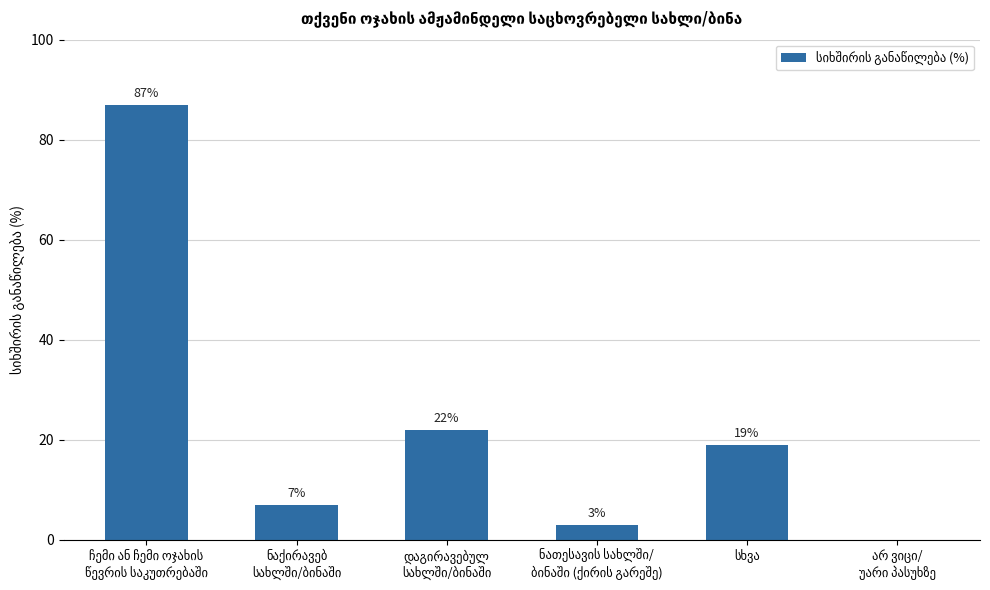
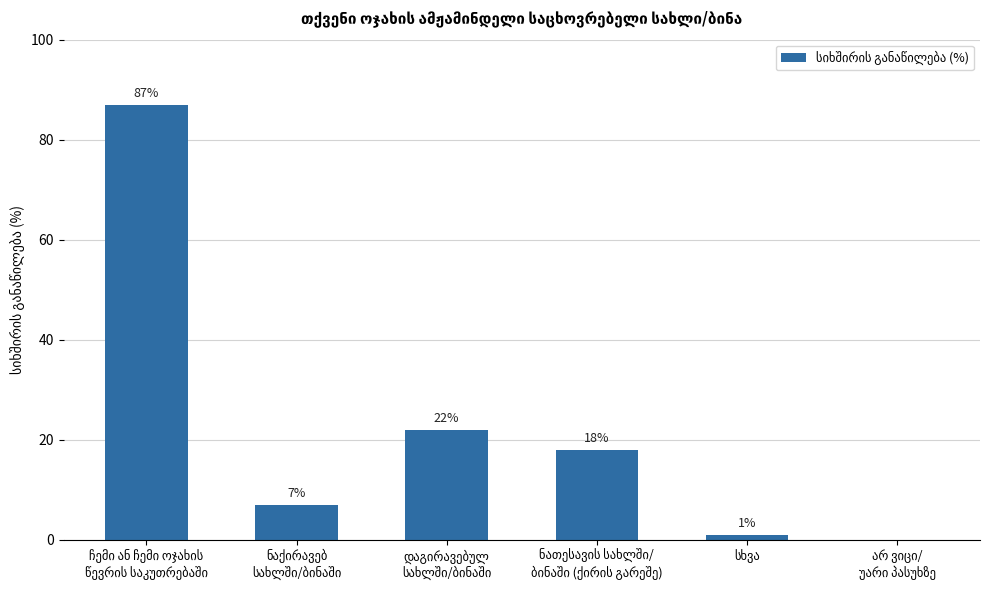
  {
    "ჩემი ან ჩემი ოჯახის წევრის საკუთრებაში": "87%",
    "ნაქირავებ სახლში/ბინაში": "7%",
    "დაგირავებულ სახლში/ბინაში": "22%",
-   "ნათესავის სახლში/ ბინაში (ქირის გარეშე)": "3%",
-   "სხვა": "19%"
+   "ნათესავის სახლში/ ბინაში (ქირის გარეშე)": "18%",
+   "სხვა": "1%"
  }
